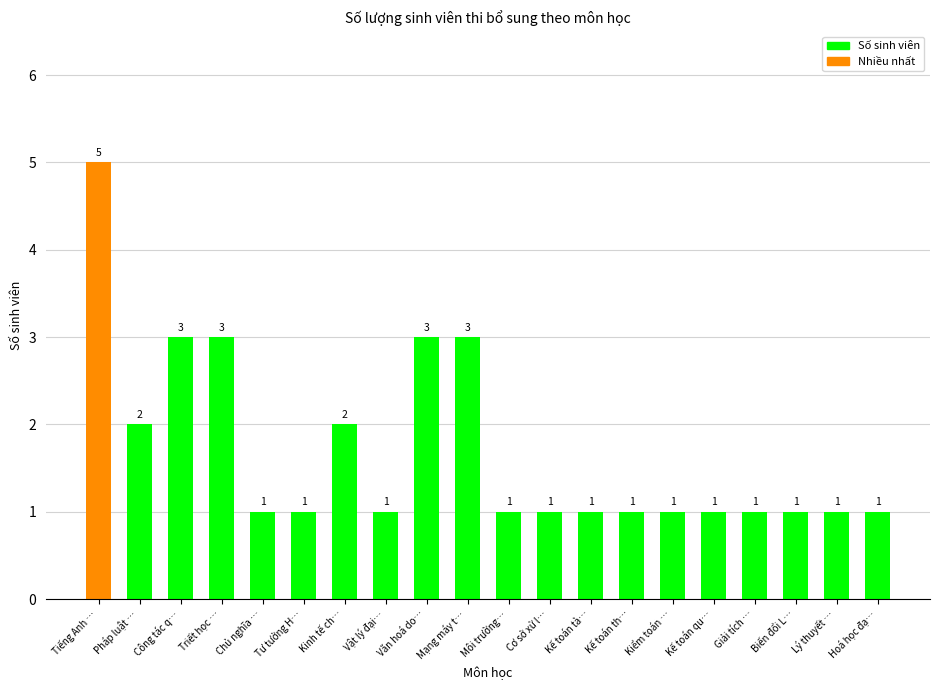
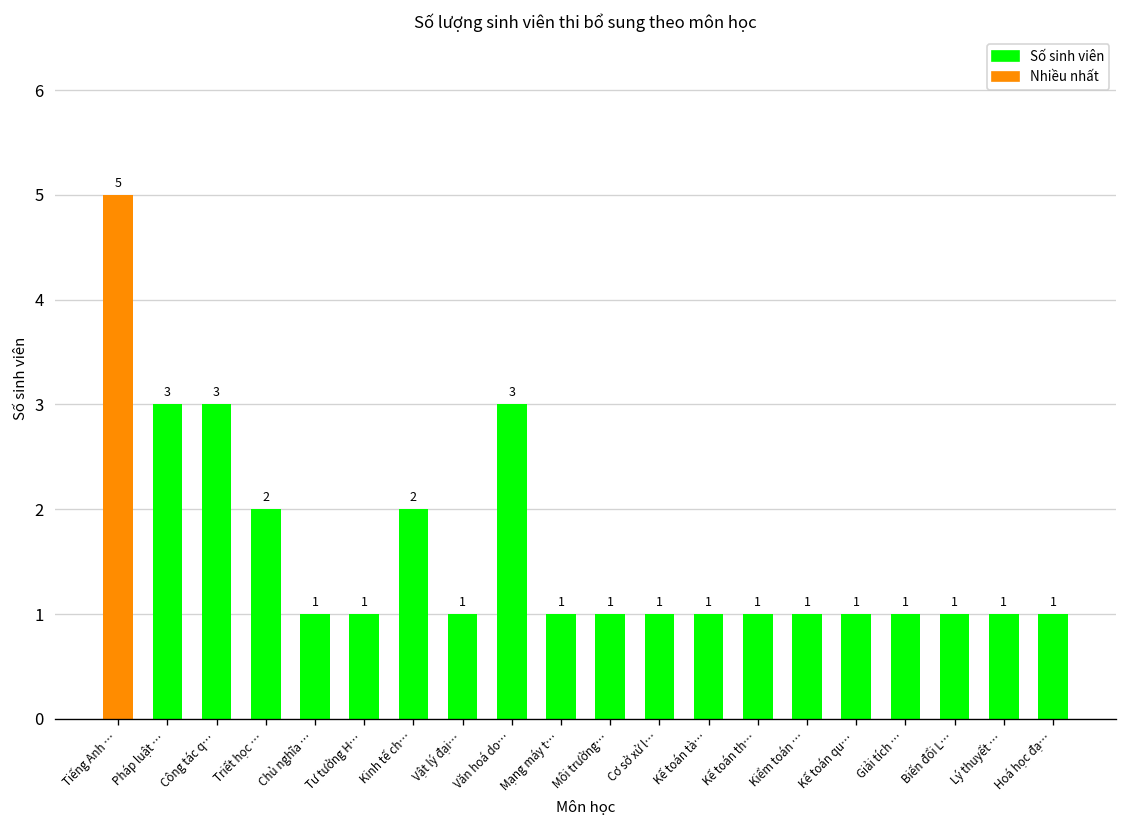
  {
    "Tiếng Anh …": 5,
-   "Pháp luật …": 2,
+   "Pháp luật …": 3,
    "Công tác q…": 3,
-   "Triết học …": 3,
+   "Triết học …": 2,
    "Chủ nghĩa …": 1,
    "Tư tưởng H…": 1,
    "Kinh tế ch…": 2,
    "Vật lý đại…": 1,
    "Văn hoá do…": 3,
-   "Mạng máy t…": 3,
+   "Mạng máy t…": 1,
    "Môi trường…": 1,
    "Cơ sở xử l…": 1,
    "Kế toán tà…": 1,
    "Kế toán th…": 1,
    "Kiểm toán …": 1,
    "Kế toán qu…": 1,
    "Giải tích …": 1,
    "Biến đổi L…": 1,
    "Lý thuyết …": 1,
    "Hoá học đạ…": 1
  }
